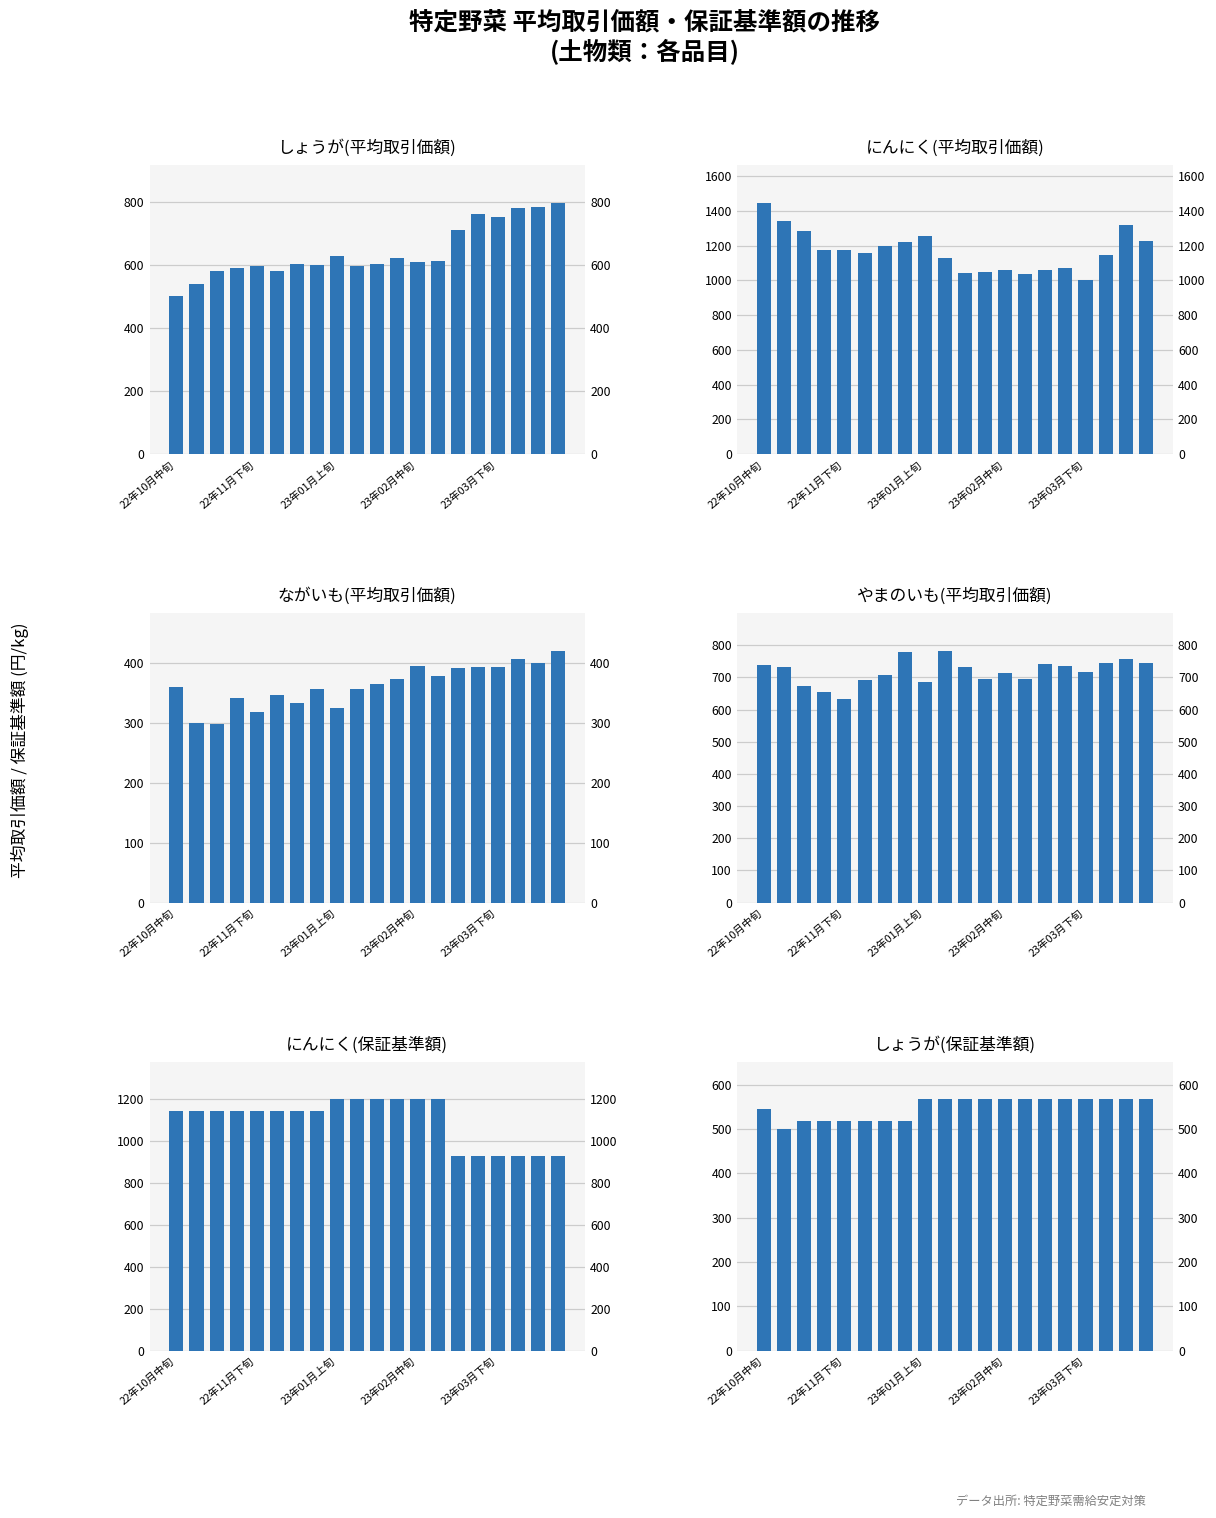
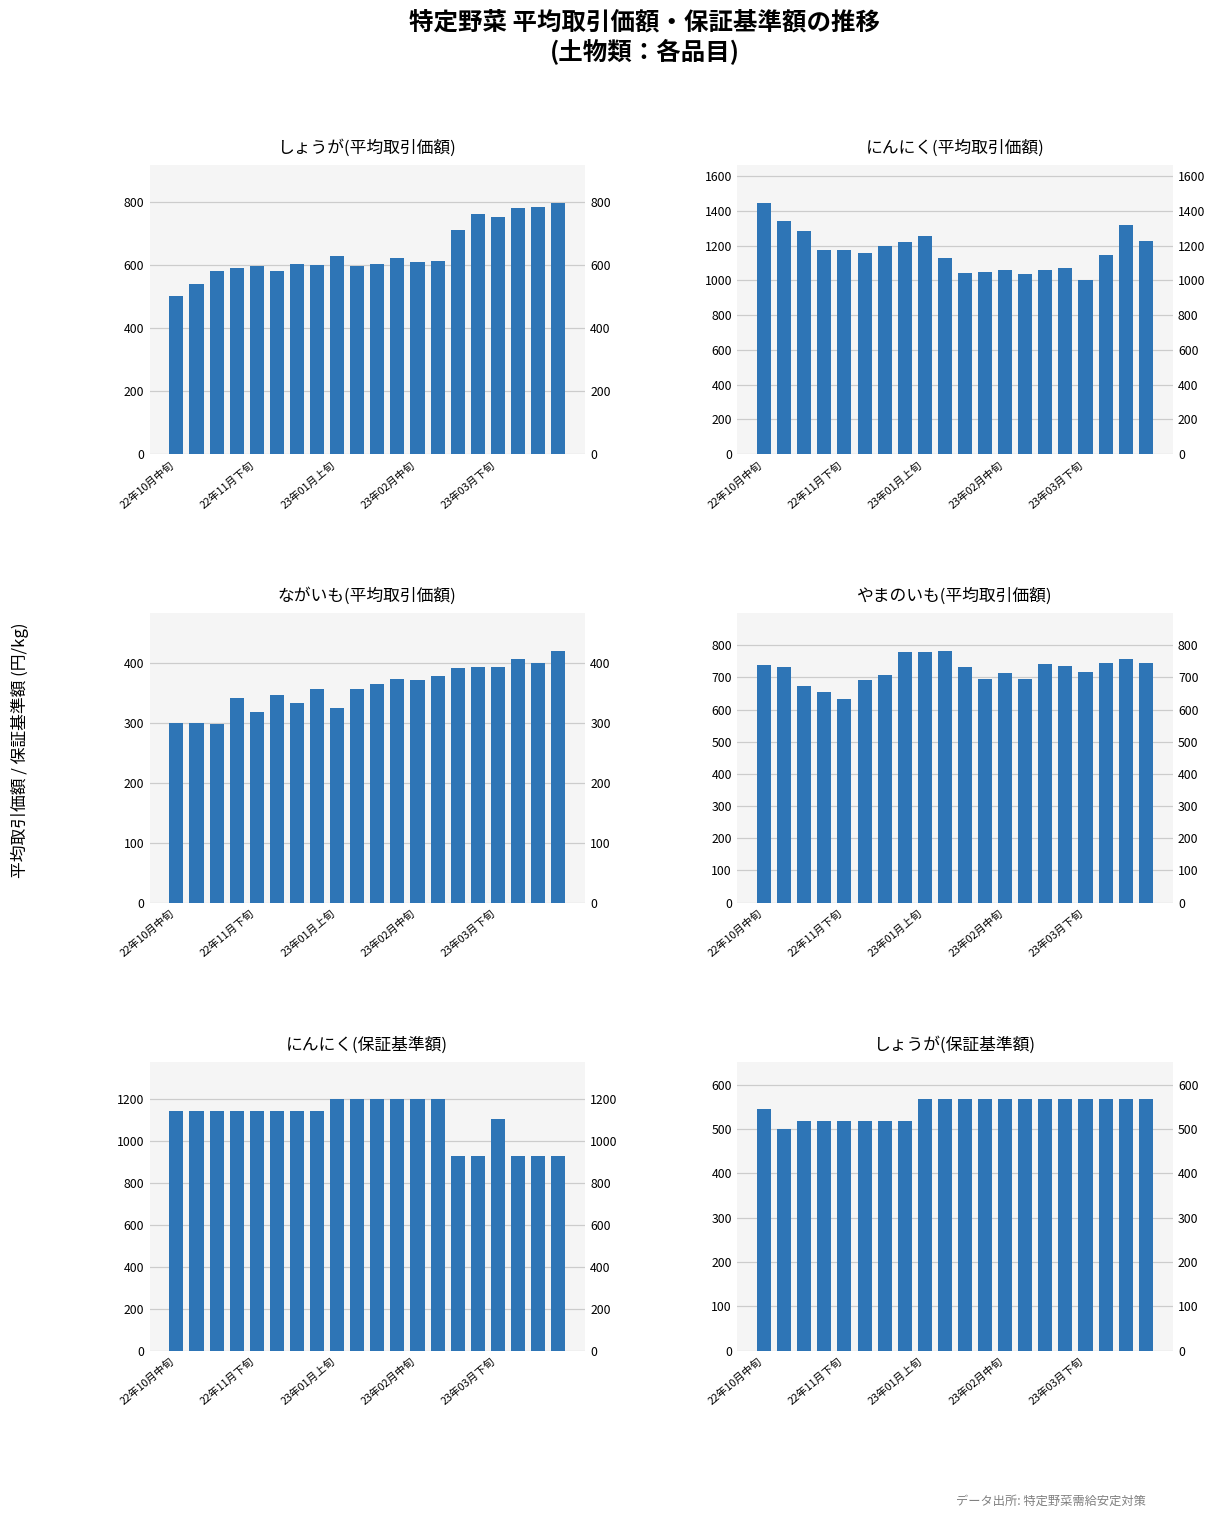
  {
    "しょうが(平均取引価額)": {
      "22年10月中旬": 500,
      "22年11月下旬": 600,
      "23年01月上旬": 630,
      "23年02月中旬": 610,
      "23年03月下旬": 750
    },
    "にんにく(平均取引価額)": {
      "22年10月中旬": 1450,
      "22年11月下旬": 1170,
      "23年01月上旬": 1260,
      "23年02月中旬": 1060,
      "23年03月下旬": 1000
    },
    "ながいも(平均取引価額)": {
-     "22年10月中旬": 360,
+     "22年10月中旬": 300,
      "22年11月下旬": 320,
      "23年01月上旬": 320,
-     "23年02月中旬": 390,
+     "23年02月中旬": 370,
      "23年03月下旬": 390
    },
    "やまのいも(平均取引価額)": {
      "22年10月中旬": 740,
      "22年11月下旬": 630,
-     "23年01月上旬": 690,
+     "23年01月上旬": 780,
      "23年02月中旬": 710,
      "23年03月下旬": 720
    },
    "にんにく(保証基準額)": {
      "22年10月中旬": 1140,
      "22年11月下旬": 1140,
      "23年01月上旬": 1200,
      "23年02月中旬": 1200,
-     "23年03月下旬": 930
+     "23年03月下旬": 1110
    },
    "しょうが(保証基準額)": {
      "22年10月中旬": 550,
      "22年11月下旬": 520,
      "23年01月上旬": 570,
      "23年02月中旬": 570,
      "23年03月下旬": 570
    }
  }
